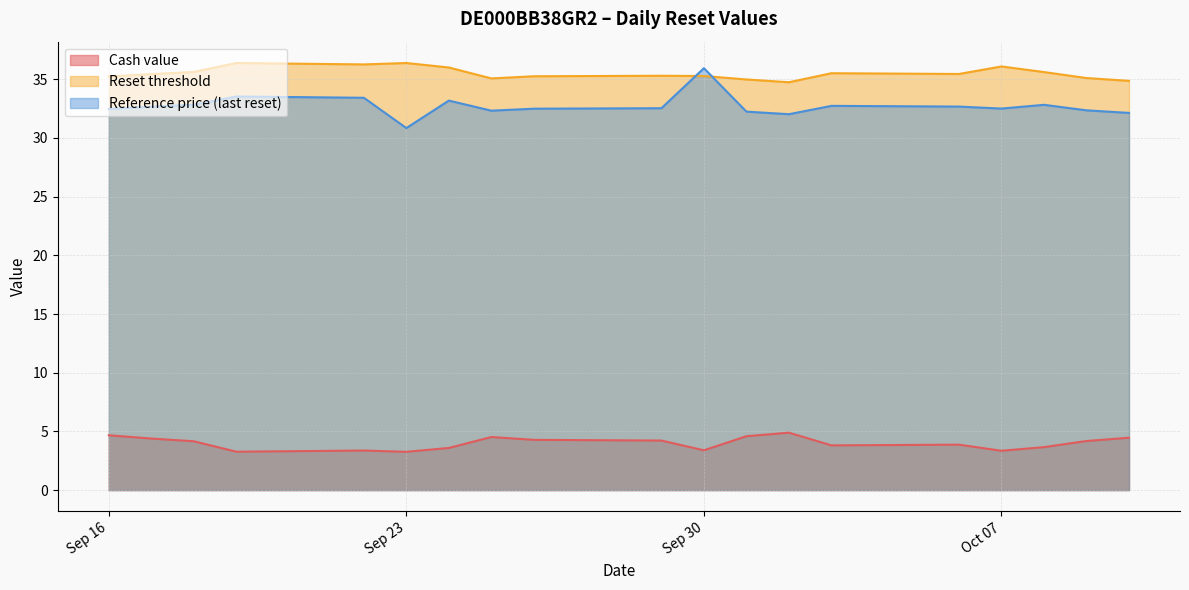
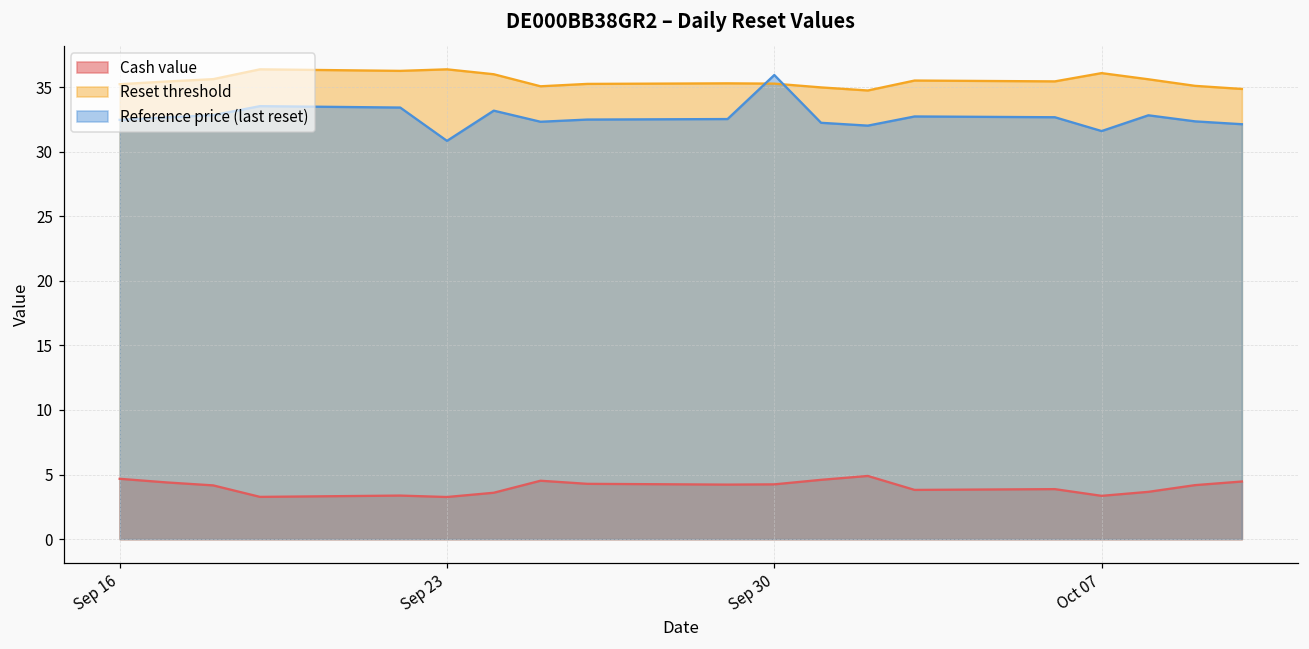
  {
    "Cash value": {
      "Sep 16": 4.7,
      "Sep 23": 3.3,
-     "Sep 30": 3.4,
+     "Sep 30": 4.2,
      "Oct 07": 3.4
    },
    "Reset threshold": {
      "Sep 23": 36.4,
      "Sep 30": 35.3,
      "Oct 07": 36.1
    },
    "Reference price (last reset)": {
      "Sep 23": 30.8,
      "Sep 30": 35.9,
-     "Oct 07": 32.5
+     "Oct 07": 31.6
    }
  }
